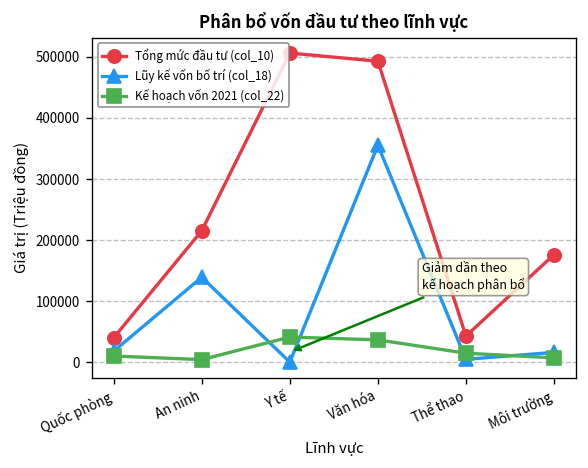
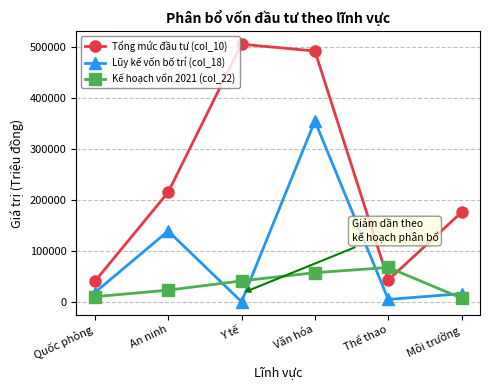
  {
    "Tổng mức đầu tư (col_10)": {
      "Quốc phòng": 40000,
      "An ninh": 220000,
      "Y tế": 510000,
      "Văn hóa": 490000,
      "Thể thao": 40000,
      "Môi trường": 180000
    },
    "Lũy kế vốn bố trí (col_18)": {
      "Quốc phòng": 20000,
      "An ninh": 140000,
      "Y tế": 0,
      "Văn hóa": 360000,
      "Thể thao": 0,
      "Môi trường": 20000
    },
    "Kế hoạch vốn 2021 (col_22)": {
      "Quốc phòng": 10000,
-     "An ninh": 0,
+     "An ninh": 20000,
      "Y tế": 40000,
-     "Văn hóa": 40000,
-     "Thể thao": 10000,
+     "Văn hóa": 60000,
+     "Thể thao": 70000,
      "Môi trường": 10000
    }
  }
